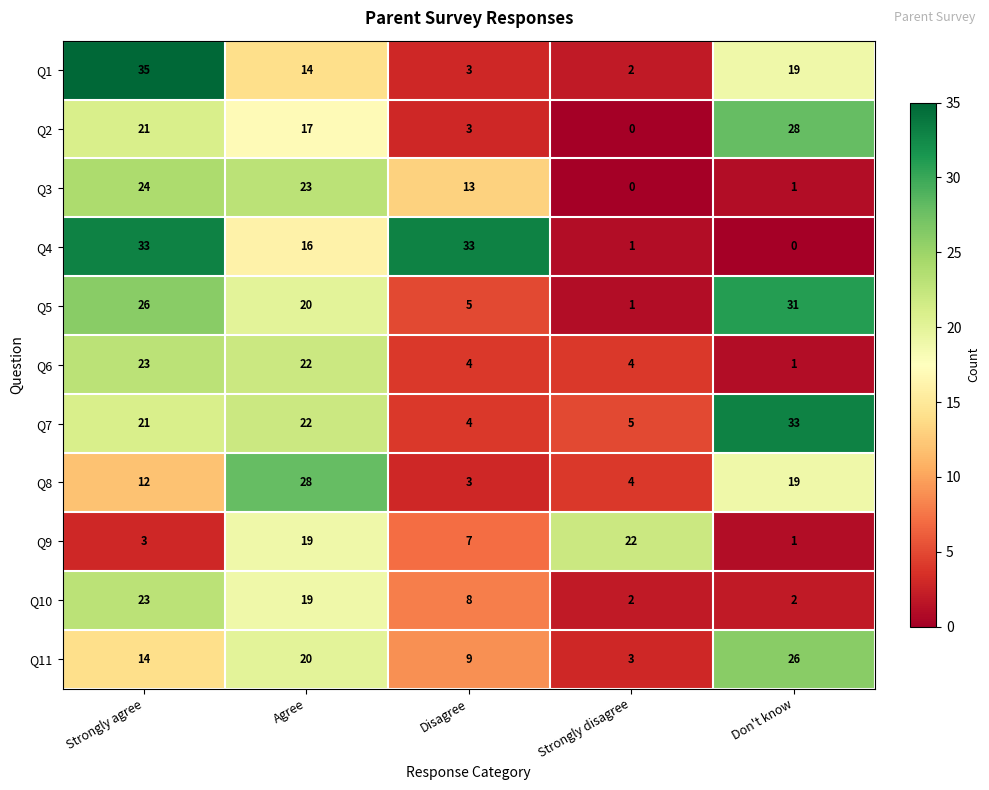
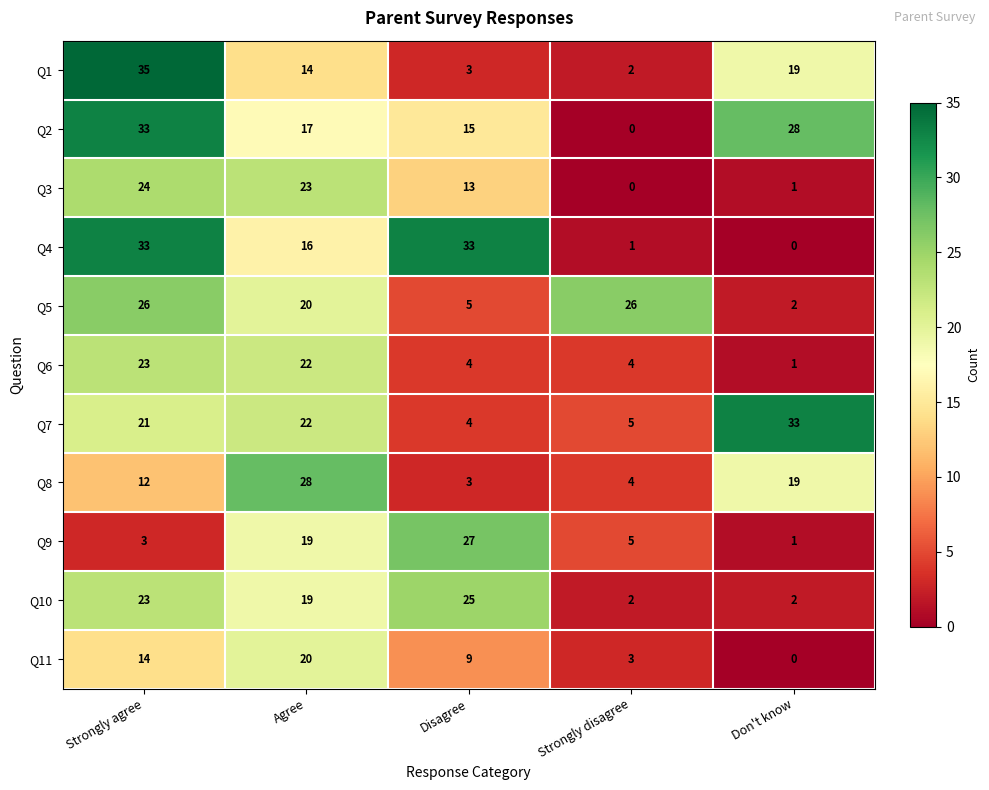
  {
    "Q1": {
      "Strongly agree": 35,
      "Agree": 14,
      "Disagree": 3,
      "Strongly disagree": 2,
      "Don't know": 19
    },
    "Q2": {
-     "Strongly agree": 21,
+     "Strongly agree": 33,
      "Agree": 17,
-     "Disagree": 3,
+     "Disagree": 15,
      "Strongly disagree": 0,
      "Don't know": 28
    },
    "Q3": {
      "Strongly agree": 24,
      "Agree": 23,
      "Disagree": 13,
      "Strongly disagree": 0,
      "Don't know": 1
    },
    "Q4": {
      "Strongly agree": 33,
      "Agree": 16,
      "Disagree": 33,
      "Strongly disagree": 1,
      "Don't know": 0
    },
    "Q5": {
      "Strongly agree": 26,
      "Agree": 20,
      "Disagree": 5,
-     "Strongly disagree": 1,
-     "Don't know": 31
+     "Strongly disagree": 26,
+     "Don't know": 2
    },
    "Q6": {
      "Strongly agree": 23,
      "Agree": 22,
      "Disagree": 4,
      "Strongly disagree": 4,
      "Don't know": 1
    },
    "Q7": {
      "Strongly agree": 21,
      "Agree": 22,
      "Disagree": 4,
      "Strongly disagree": 5,
      "Don't know": 33
    },
    "Q8": {
      "Strongly agree": 12,
      "Agree": 28,
      "Disagree": 3,
      "Strongly disagree": 4,
      "Don't know": 19
    },
    "Q9": {
      "Strongly agree": 3,
      "Agree": 19,
-     "Disagree": 7,
-     "Strongly disagree": 22,
+     "Disagree": 27,
+     "Strongly disagree": 5,
      "Don't know": 1
    },
    "Q10": {
      "Strongly agree": 23,
      "Agree": 19,
-     "Disagree": 8,
+     "Disagree": 25,
      "Strongly disagree": 2,
      "Don't know": 2
    },
    "Q11": {
      "Strongly agree": 14,
      "Agree": 20,
      "Disagree": 9,
      "Strongly disagree": 3,
-     "Don't know": 26
+     "Don't know": 0
    }
  }
